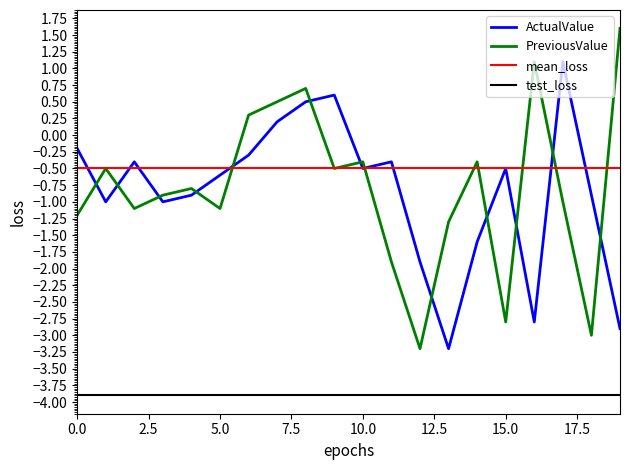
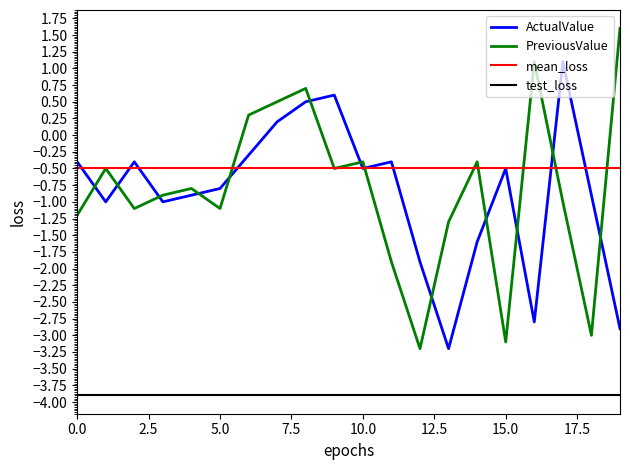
  {
    "ActualValue": {
-     "0.0": -0.2,
-     "5.0": -0.6,
+     "0.0": -0.4,
+     "5.0": -0.8,
      "10.0": -0.5,
      "15.0": -0.5
    },
    "PreviousValue": {
      "0.0": -1.2,
      "5.0": -1.1,
      "10.0": -0.4,
-     "15.0": -2.8
+     "15.0": -3.1
    }
  }
